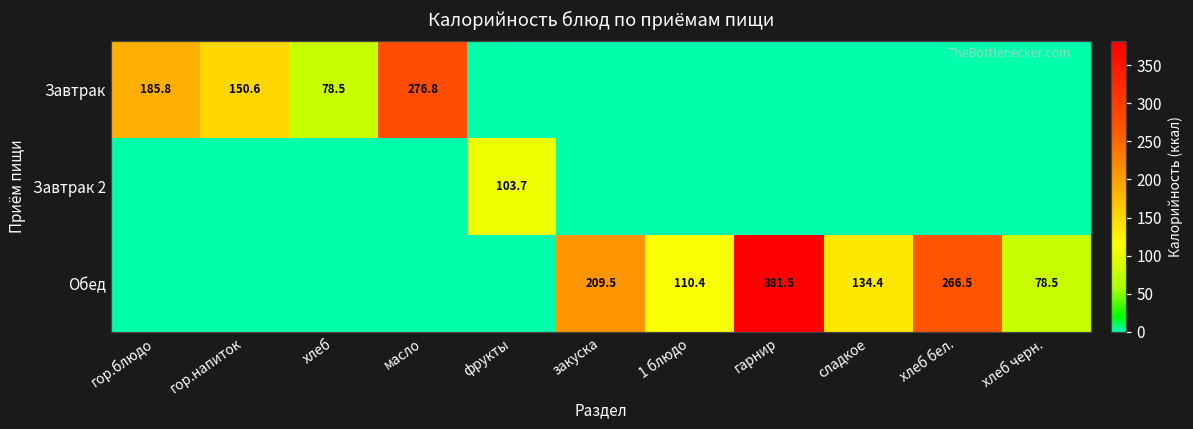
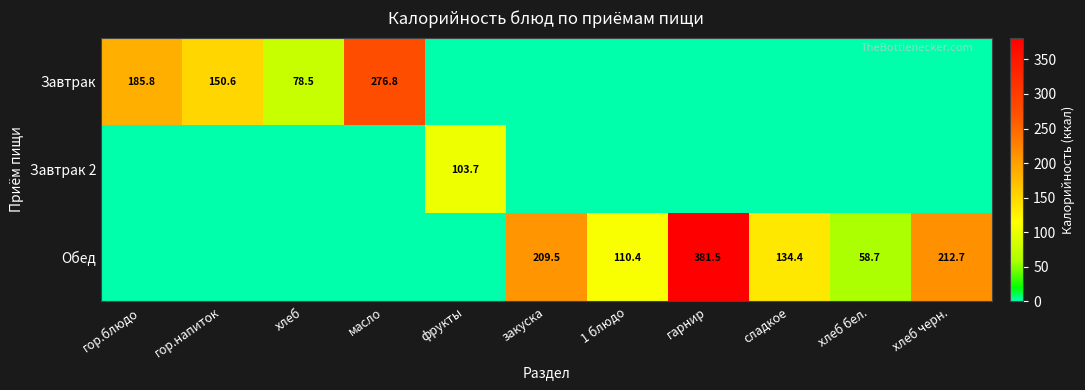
  {
    "Завтрак": {
      "гор.блюдо": 185.8,
      "гор.напиток": 150.6,
      "хлеб": 78.5,
      "масло": 276.8
    },
    "Завтрак 2": {
      "фрукты": 103.7
    },
    "Обед": {
      "закуска": 209.5,
      "1 блюдо": 110.4,
      "гарнир": 381.5,
      "сладкое": 134.4,
-     "хлеб бел.": 266.5,
-     "хлеб черн.": 78.5
+     "хлеб бел.": 58.7,
+     "хлеб черн.": 212.7
    }
  }
